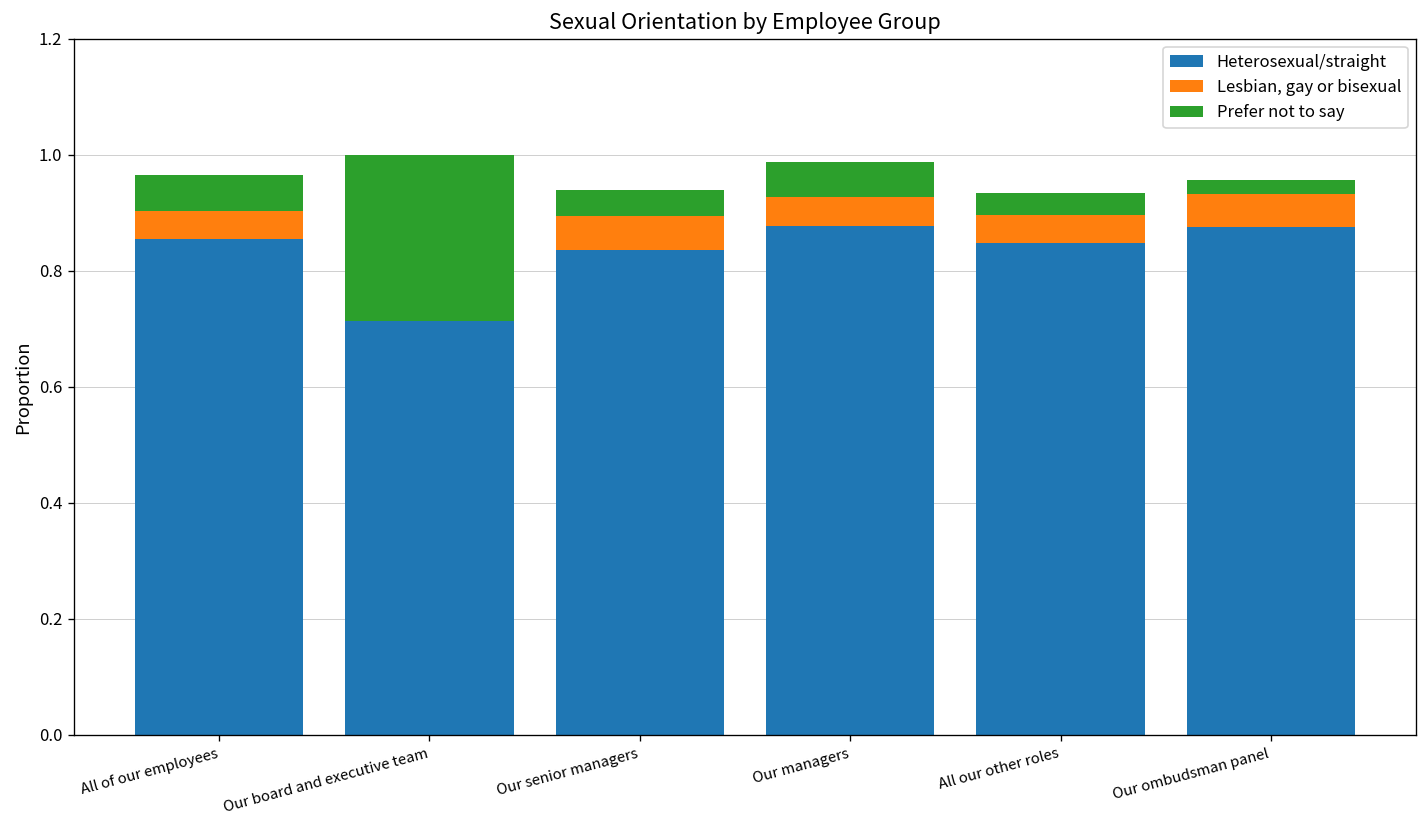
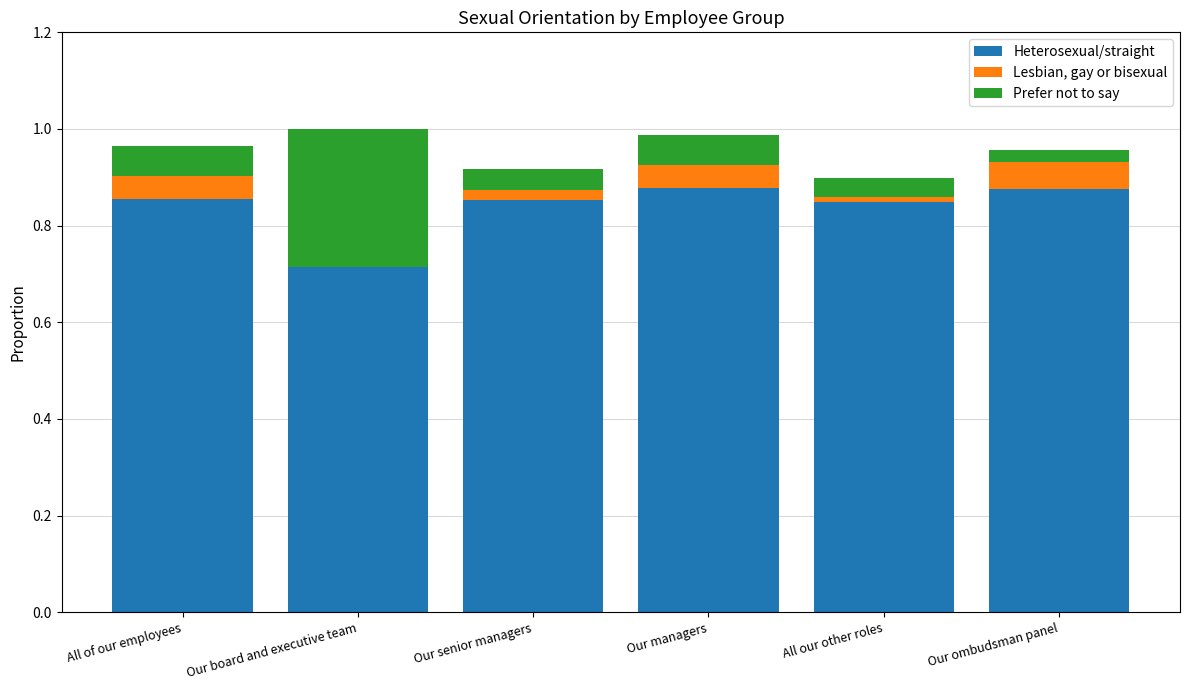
  {
    "Heterosexual/straight": {
      "All of our employees": 0.86,
      "Our board and executive team": 0.71,
-     "Our senior managers": 0.84,
+     "Our senior managers": 0.85,
      "Our managers": 0.88,
      "All our other roles": 0.85,
      "Our ombudsman panel": 0.88
    },
    "Lesbian, gay or bisexual": {
      "All of our employees": 0.05,
      "Our board and executive team": 0.00,
-     "Our senior managers": 0.06,
+     "Our senior managers": 0.02,
      "Our managers": 0.05,
-     "All our other roles": 0.05,
+     "All our other roles": 0.01,
      "Our ombudsman panel": 0.06
    },
    "Prefer not to say": {
      "All of our employees": 0.06,
      "Our board and executive team": 0.29,
      "Our senior managers": 0.05,
      "Our managers": 0.06,
      "All our other roles": 0.04,
      "Our ombudsman panel": 0.02
    }
  }
